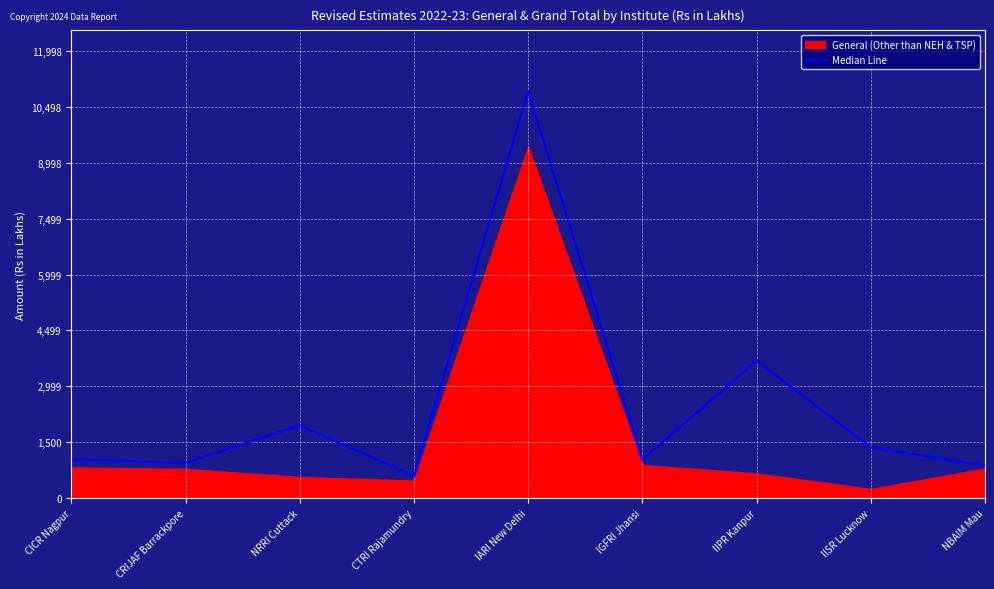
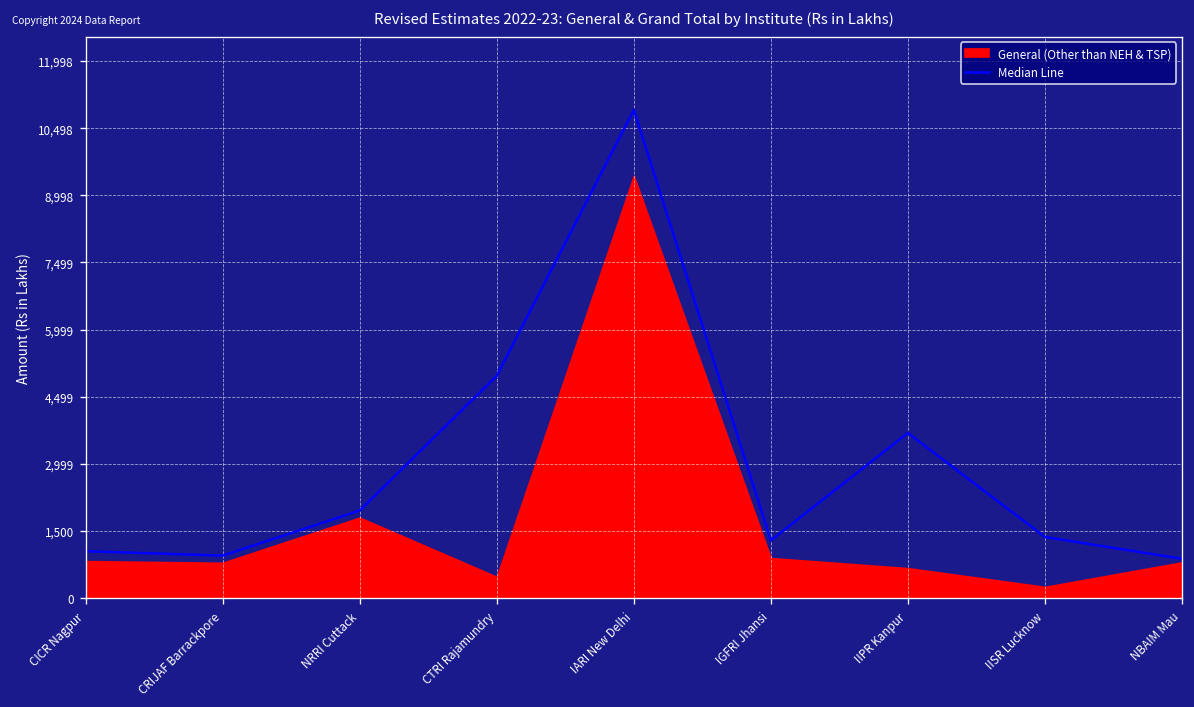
  {
    "Median Line": {
      "CICR Nagpur": "1,000",
      "CRIJAF Barrackpore": "1,000",
      "NRRI Cuttack": "2,000",
-     "CTRI Rajamundry": "600",
+     "CTRI Rajamundry": "5,000",
      "IARI New Delhi": "10,900",
-     "IGFRI Jhansi": "1,000",
+     "IGFRI Jhansi": "1,300",
      "IIPR Kanpur": "3,700",
      "IISR Lucknow": "1,400",
      "NBAIM Mau": "900"
    },
    "General (Other than NEH & TSP)": {
      "CICR Nagpur": "800",
      "CRIJAF Barrackpore": "800",
-     "NRRI Cuttack": "600",
+     "NRRI Cuttack": "1,800",
      "CTRI Rajamundry": "500",
      "IARI New Delhi": "9,400",
      "IGFRI Jhansi": "900",
      "IIPR Kanpur": "700",
      "IISR Lucknow": "300",
      "NBAIM Mau": "800"
    }
  }
